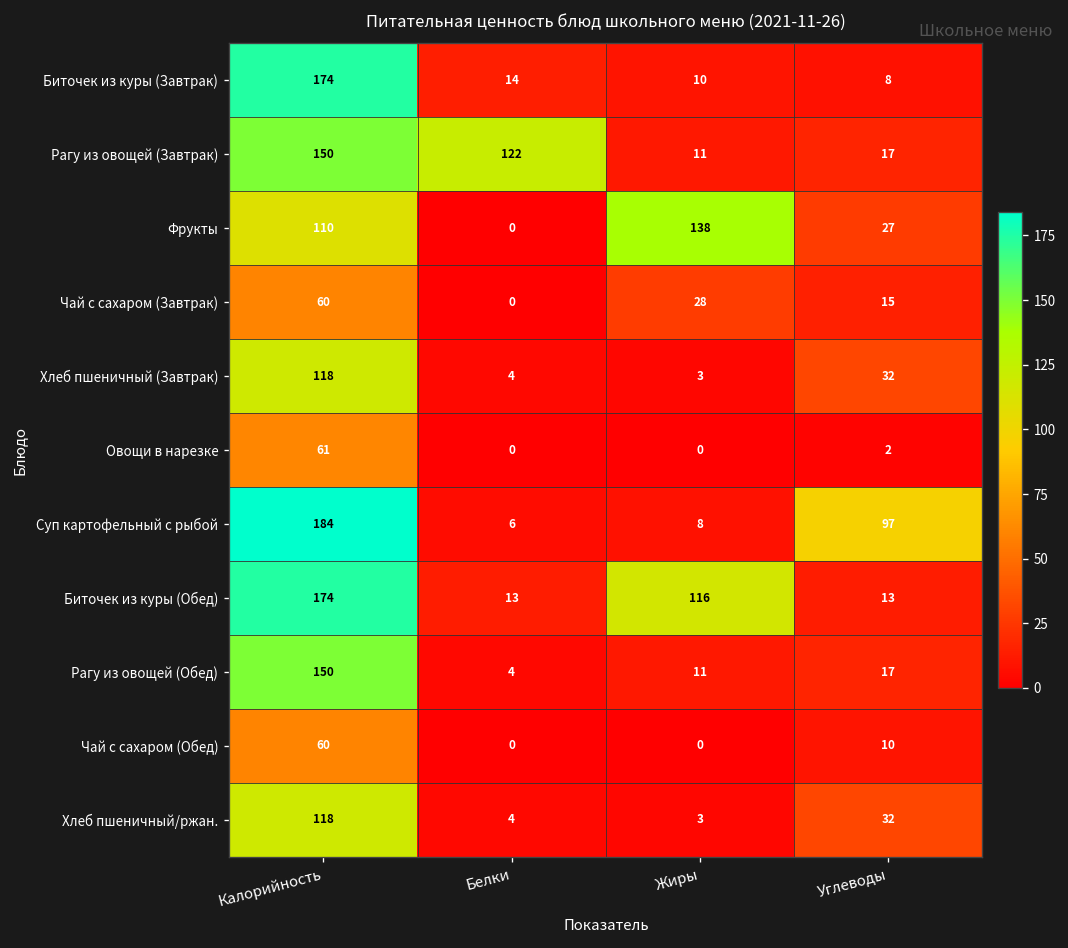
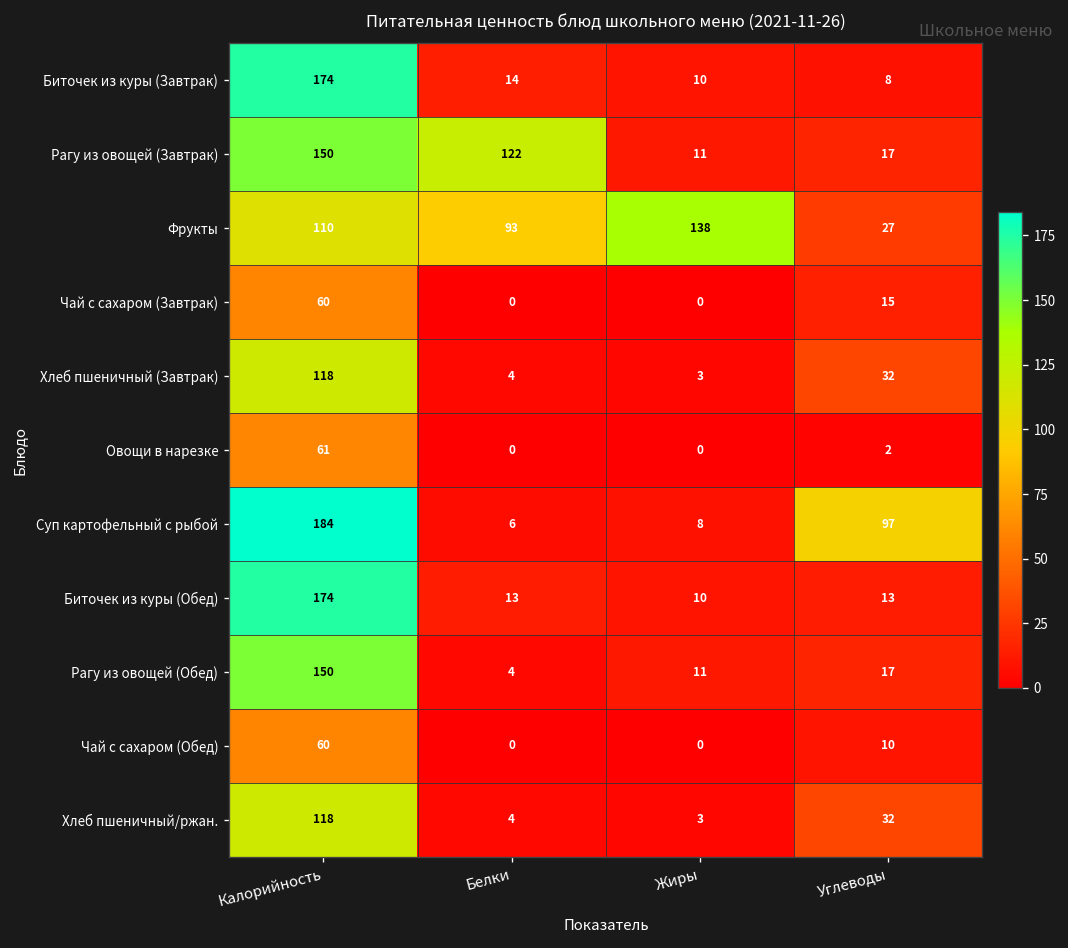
  {
    "Биточек из куры (Завтрак)": {
      "Калорийность": 174,
      "Белки": 14,
      "Жиры": 10,
      "Углеводы": 8
    },
    "Рагу из овощей (Завтрак)": {
      "Калорийность": 150,
      "Белки": 122,
      "Жиры": 11,
      "Углеводы": 17
    },
    "Фрукты": {
      "Калорийность": 110,
-     "Белки": 0,
+     "Белки": 93,
      "Жиры": 138,
      "Углеводы": 27
    },
    "Чай с сахаром (Завтрак)": {
      "Калорийность": 60,
      "Белки": 0,
-     "Жиры": 28,
+     "Жиры": 0,
      "Углеводы": 15
    },
    "Хлеб пшеничный (Завтрак)": {
      "Калорийность": 118,
      "Белки": 4,
      "Жиры": 3,
      "Углеводы": 32
    },
    "Овощи в нарезке": {
      "Калорийность": 61,
      "Белки": 0,
      "Жиры": 0,
      "Углеводы": 2
    },
    "Суп картофельный с рыбой": {
      "Калорийность": 184,
      "Белки": 6,
      "Жиры": 8,
      "Углеводы": 97
    },
    "Биточек из куры (Обед)": {
      "Калорийность": 174,
      "Белки": 13,
-     "Жиры": 116,
+     "Жиры": 10,
      "Углеводы": 13
    },
    "Рагу из овощей (Обед)": {
      "Калорийность": 150,
      "Белки": 4,
      "Жиры": 11,
      "Углеводы": 17
    },
    "Чай с сахаром (Обед)": {
      "Калорийность": 60,
      "Белки": 0,
      "Жиры": 0,
      "Углеводы": 10
    },
    "Хлеб пшеничный/ржан.": {
      "Калорийность": 118,
      "Белки": 4,
      "Жиры": 3,
      "Углеводы": 32
    }
  }
